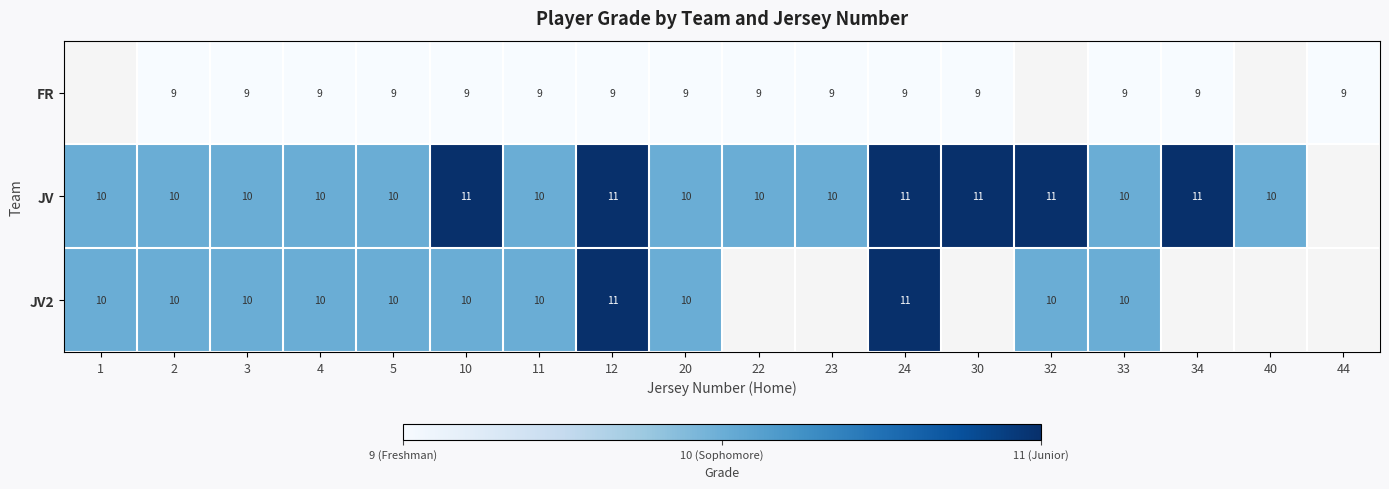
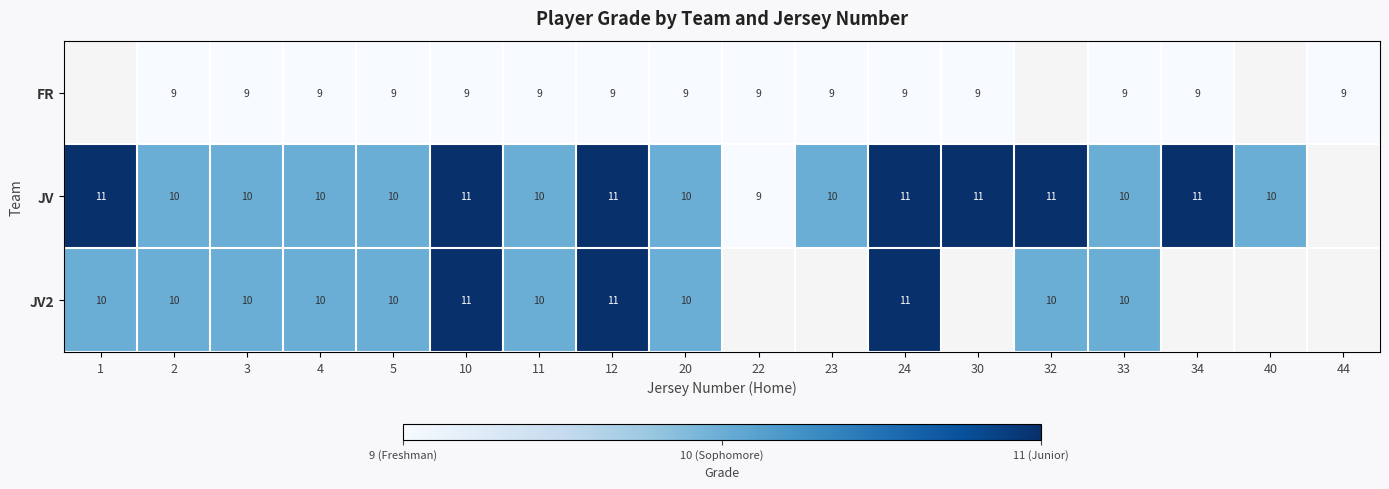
  {
    "FR": {
      "2": 9,
      "3": 9,
      "4": 9,
      "5": 9,
      "10": 9,
      "11": 9,
      "12": 9,
      "20": 9,
      "22": 9,
      "23": 9,
      "24": 9,
      "30": 9,
      "33": 9,
      "34": 9,
      "44": 9
    },
    "JV": {
-     "1": 10,
+     "1": 11,
      "2": 10,
      "3": 10,
      "4": 10,
      "5": 10,
      "10": 11,
      "11": 10,
      "12": 11,
      "20": 10,
-     "22": 10,
+     "22": 9,
      "23": 10,
      "24": 11,
      "30": 11,
      "32": 11,
      "33": 10,
      "34": 11,
      "40": 10
    },
    "JV2": {
      "1": 10,
      "2": 10,
      "3": 10,
      "4": 10,
      "5": 10,
-     "10": 10,
+     "10": 11,
      "11": 10,
      "12": 11,
      "20": 10,
      "24": 11,
      "32": 10,
      "33": 10
    }
  }
